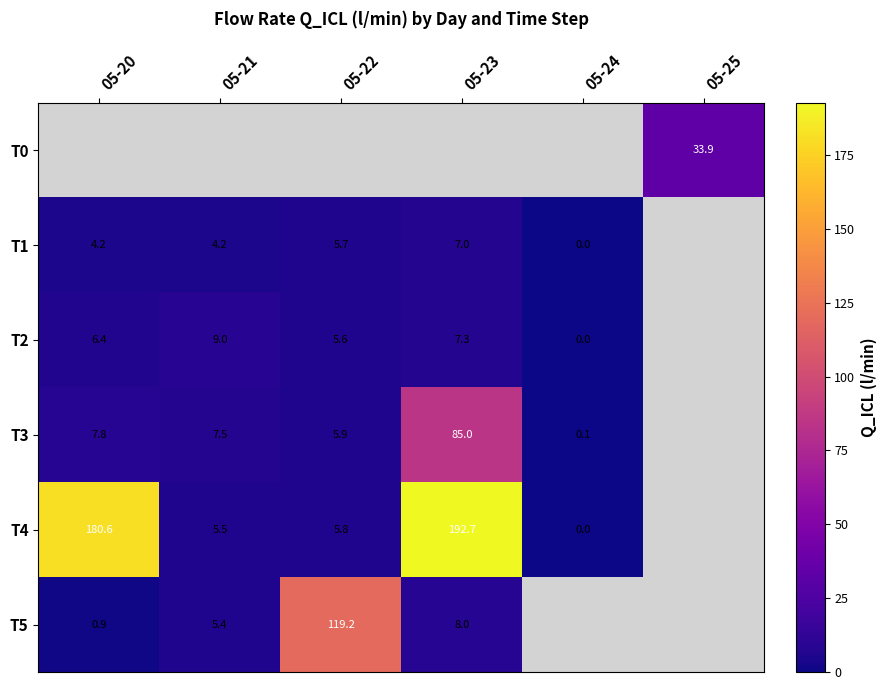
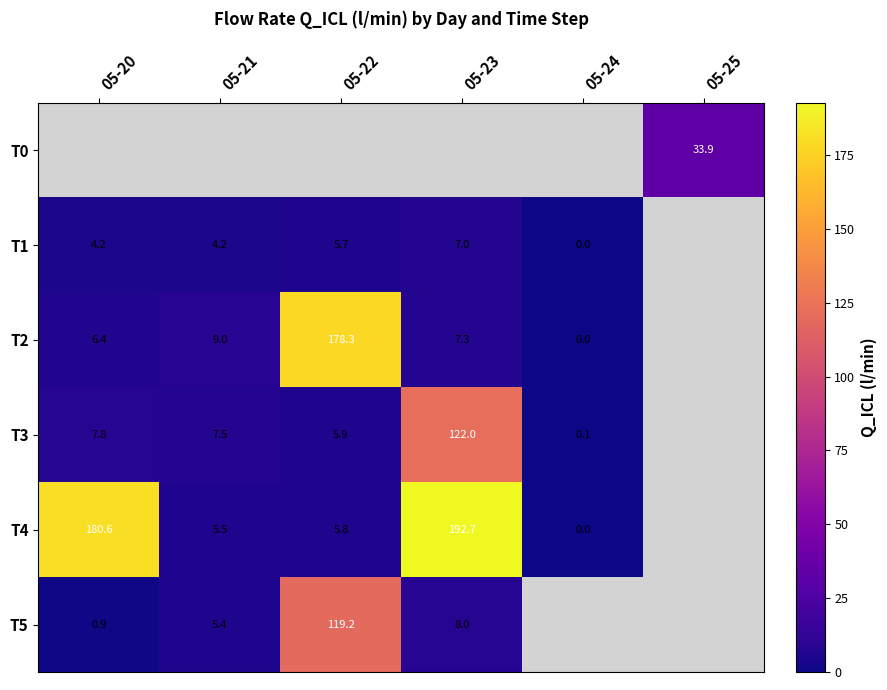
  {
    "T0": {
      "05-25": 33.9
    },
    "T1": {
      "05-20": 4.2,
      "05-21": 4.2,
      "05-22": 5.7,
      "05-23": 7.0,
      "05-24": 0.0
    },
    "T2": {
      "05-20": 6.4,
      "05-21": 9.0,
-     "05-22": 5.6,
+     "05-22": 178.3,
      "05-23": 7.3,
      "05-24": 0.0
    },
    "T3": {
      "05-20": 7.8,
      "05-21": 7.5,
      "05-22": 5.9,
-     "05-23": 85.0,
+     "05-23": 122.0,
      "05-24": 0.1
    },
    "T4": {
      "05-20": 180.6,
      "05-21": 5.5,
      "05-22": 5.8,
      "05-23": 192.7,
      "05-24": 0.0
    },
    "T5": {
      "05-20": 0.9,
      "05-21": 5.4,
      "05-22": 119.2,
      "05-23": 8.0
    }
  }
